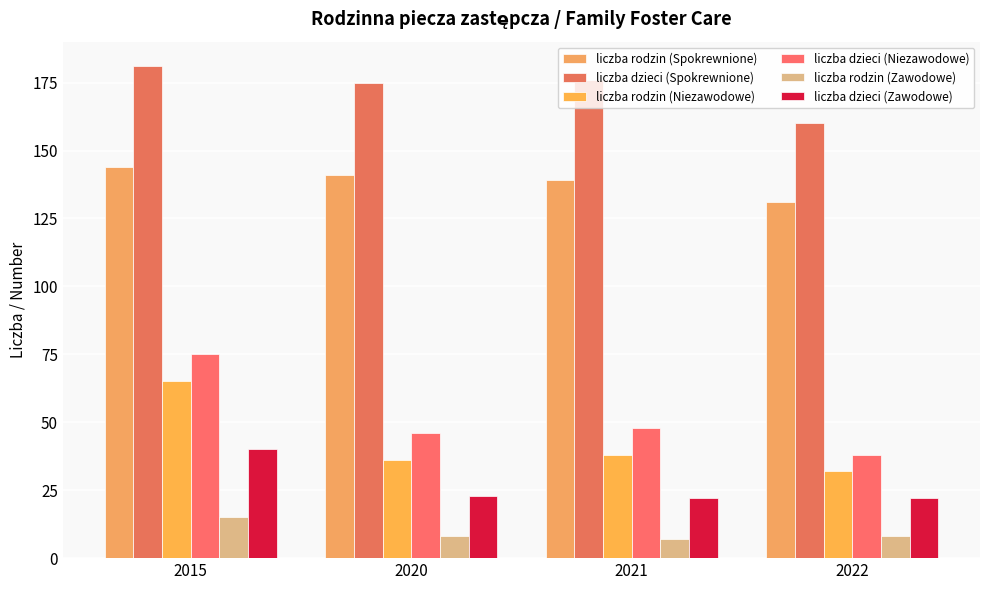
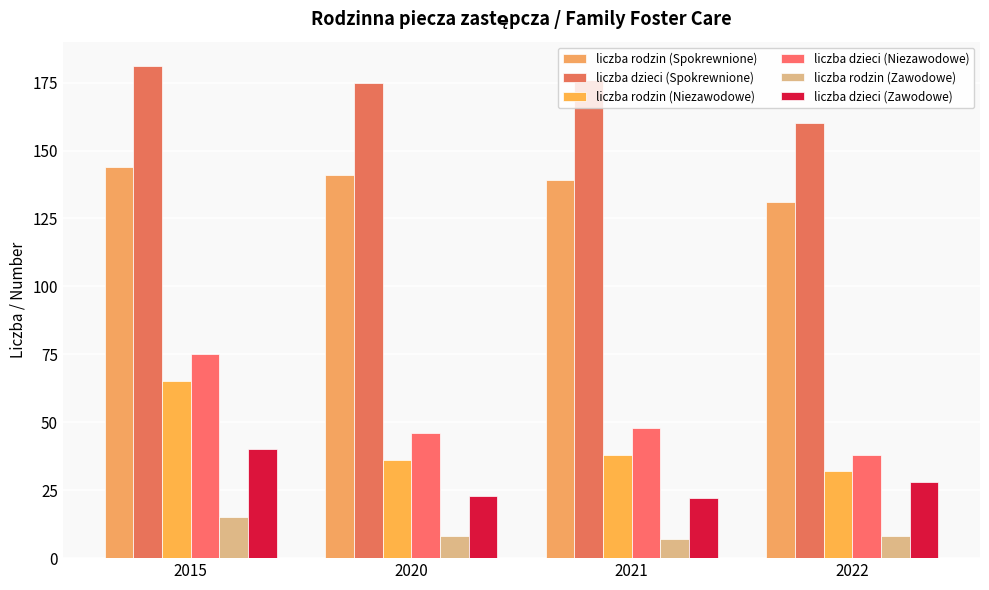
  {
    "liczba dzieci (Zawodowe)": {
      "2015": 40,
      "2020": 23,
      "2021": 22,
-     "2022": 22
+     "2022": 28
    }
  }
